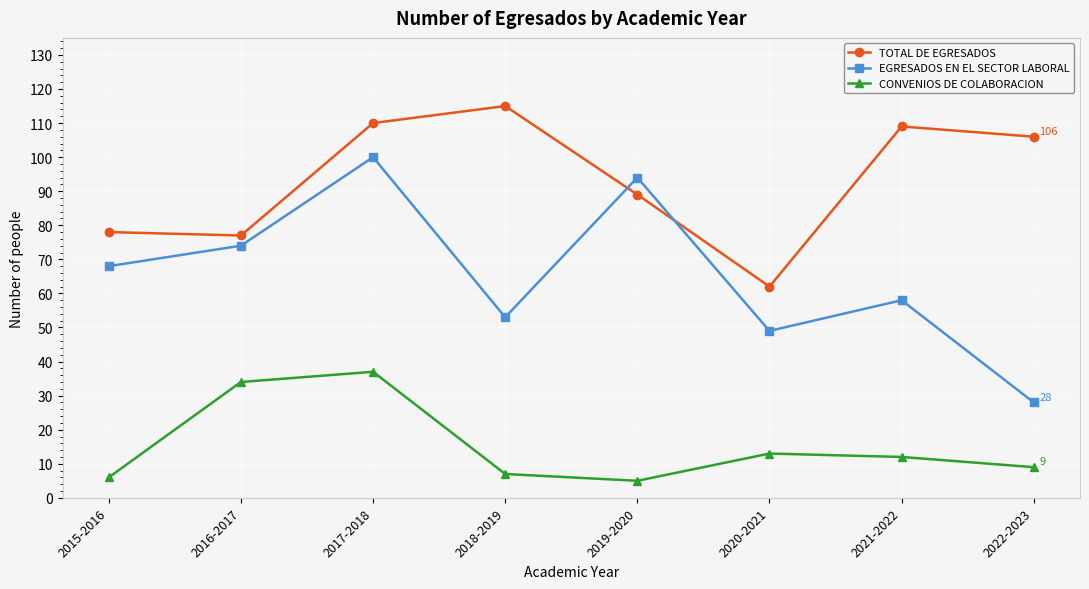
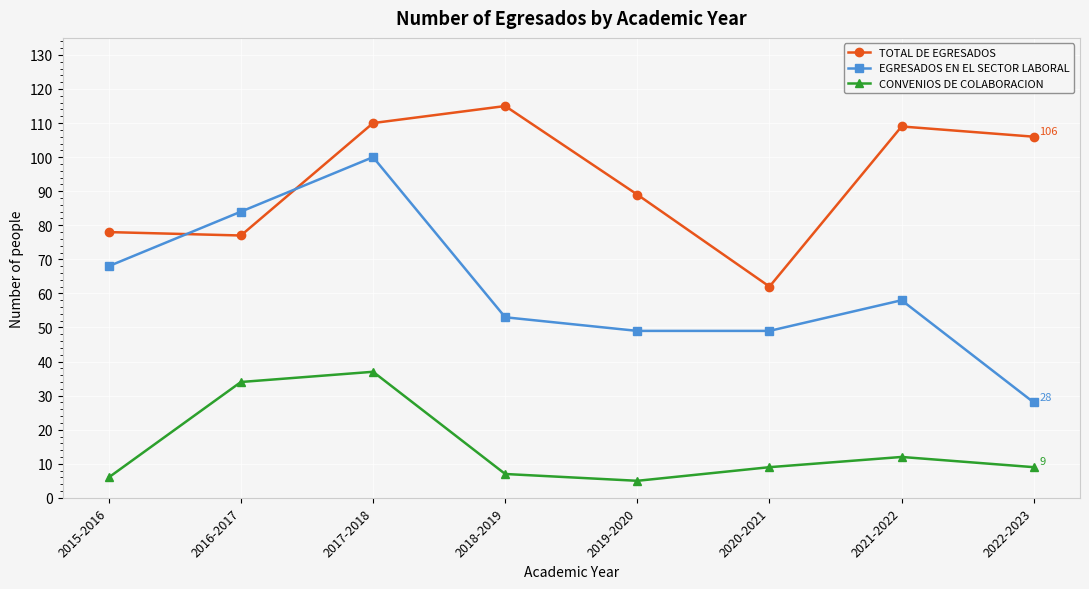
  {
    "TOTAL DE EGRESADOS": {
      "2022-2023": 106
    },
    "EGRESADOS EN EL SECTOR LABORAL": {
      "2015-2016": 68,
-     "2016-2017": 74,
+     "2016-2017": 84,
      "2017-2018": 100,
      "2018-2019": 53,
-     "2019-2020": 94,
+     "2019-2020": 49,
      "2020-2021": 49,
      "2021-2022": 58
    },
    "CONVENIOS DE COLABORACION": {
      "2015-2016": 6,
      "2016-2017": 34,
      "2017-2018": 37,
      "2018-2019": 7,
      "2019-2020": 5,
-     "2020-2021": 13,
+     "2020-2021": 9,
      "2021-2022": 12
    }
  }
